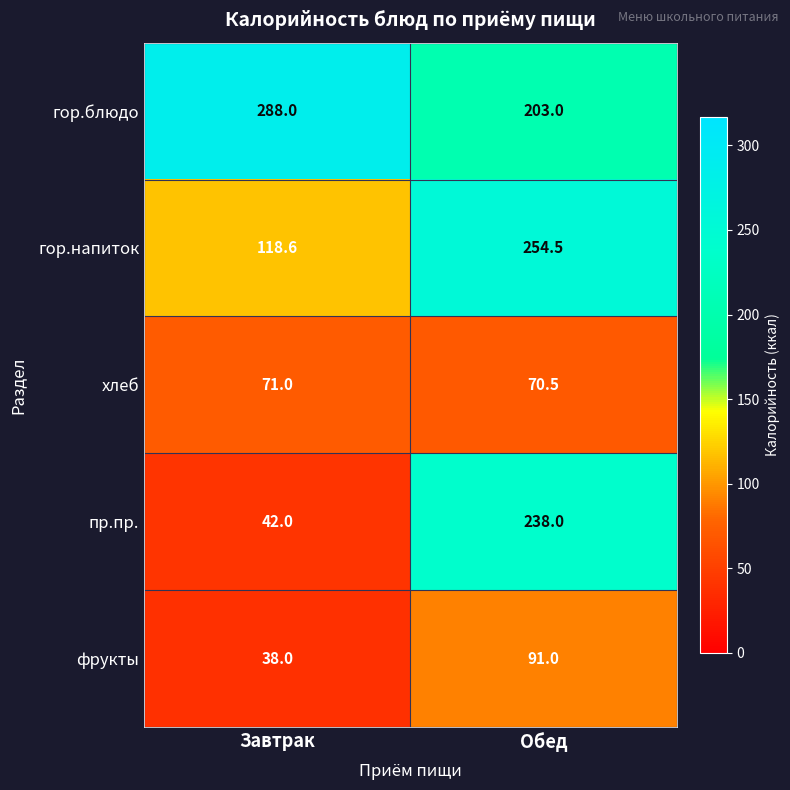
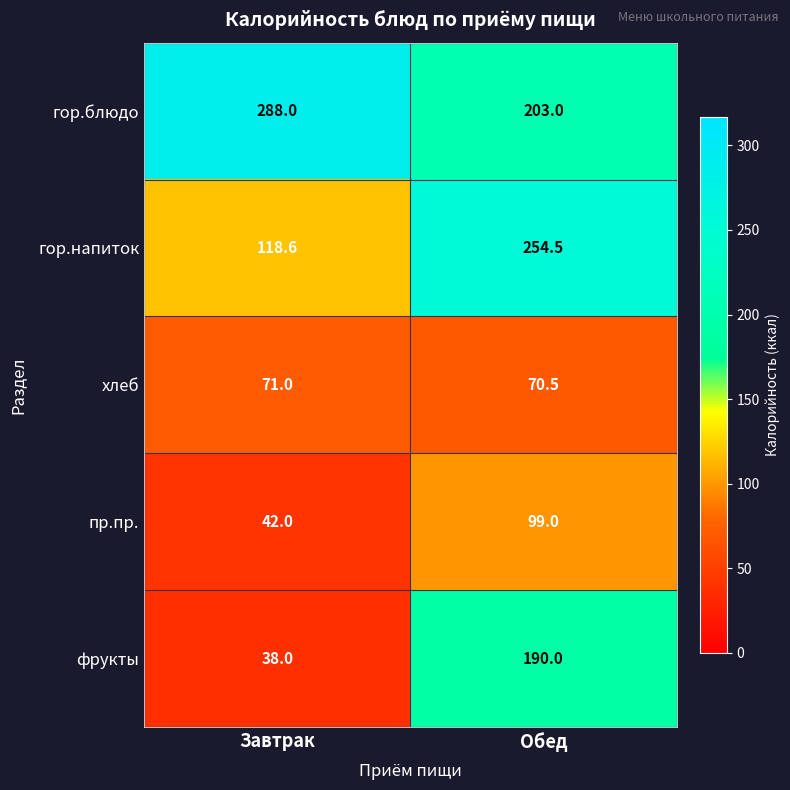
  {
    "гор.блюдо": {
      "Завтрак": 288.0,
      "Обед": 203.0
    },
    "гор.напиток": {
      "Завтрак": 118.6,
      "Обед": 254.5
    },
    "хлеб": {
      "Завтрак": 71.0,
      "Обед": 70.5
    },
    "пр.пр.": {
      "Завтрак": 42.0,
-     "Обед": 238.0
+     "Обед": 99.0
    },
    "фрукты": {
      "Завтрак": 38.0,
-     "Обед": 91.0
+     "Обед": 190.0
    }
  }
